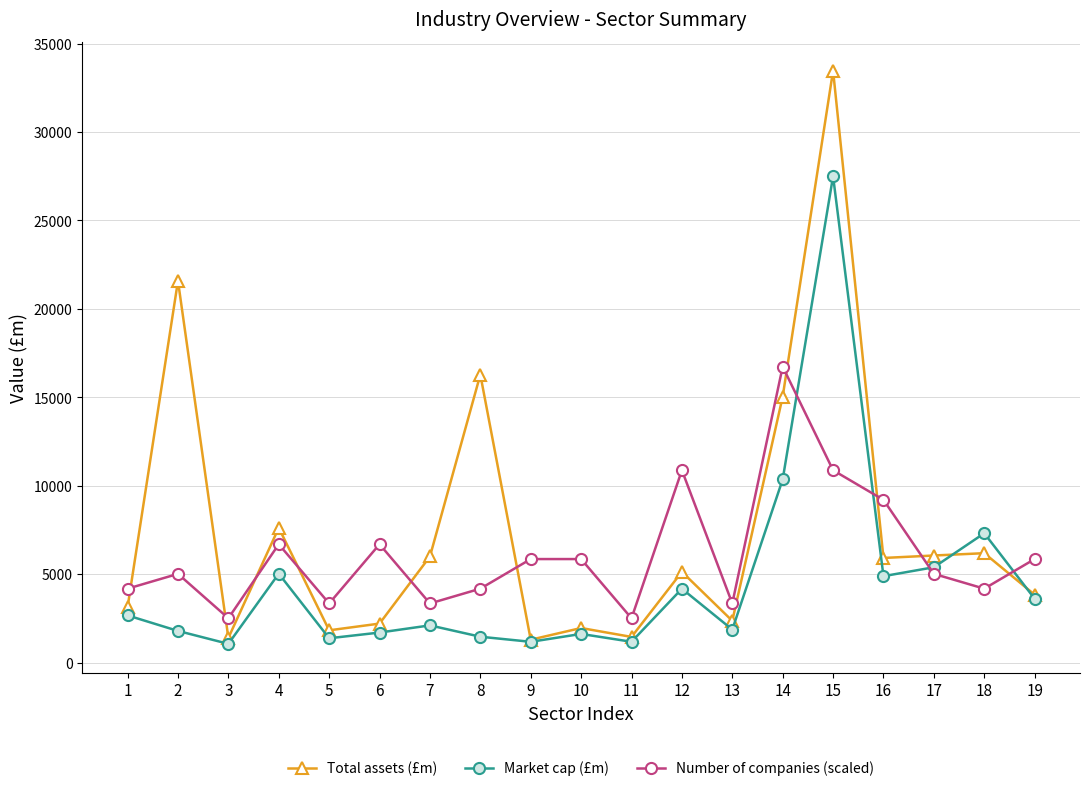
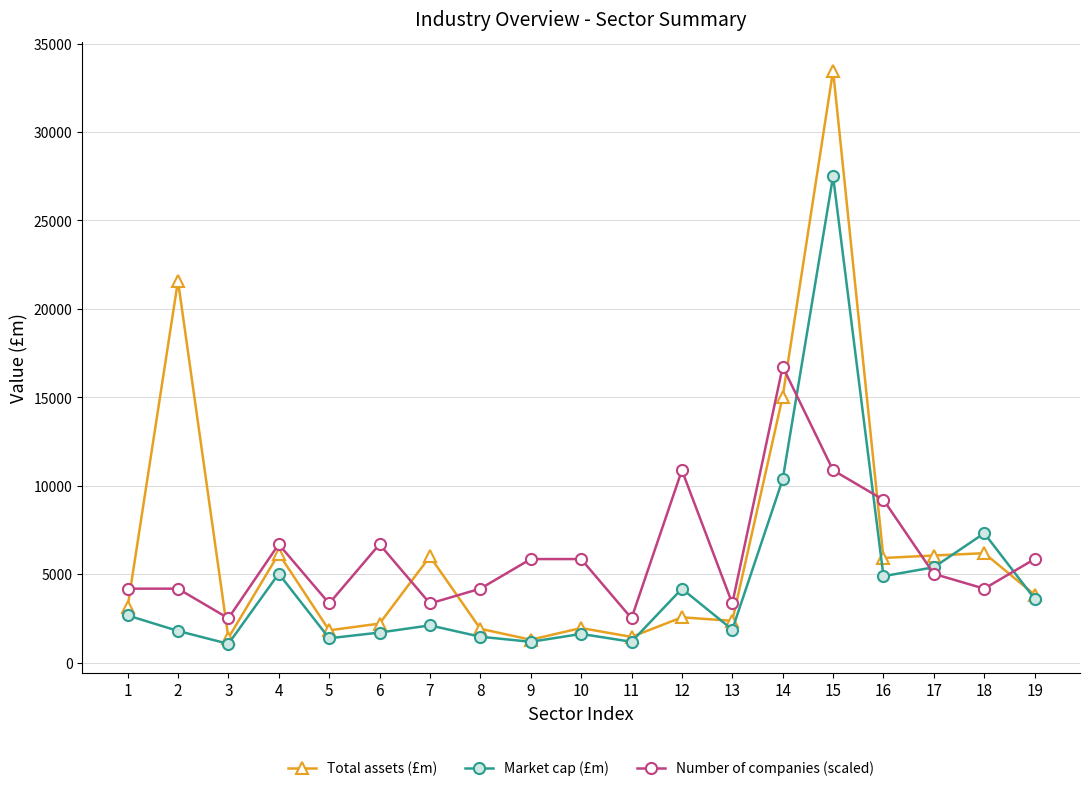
  {
    "Total assets (£m)": {
      "1": 3100,
      "2": 21600,
      "3": 1400,
-     "4": 7600,
+     "4": 6200,
      "5": 1800,
      "6": 2200,
      "7": 6000,
-     "8": 16300,
+     "8": 1900,
      "10": 2000,
      "11": 1500,
-     "12": 5100,
+     "12": 2600,
      "13": 2400,
      "14": 15000,
      "15": 33500,
      "16": 5900,
      "17": 6100,
      "18": 6200,
      "19": 3800
    },
    "Market cap (£m)": {
      "1": 2700,
      "2": 1800,
      "3": 1100,
      "4": 5000,
      "5": 1400,
      "6": 1700,
      "7": 2100,
      "8": 1500,
      "10": 1600,
      "11": 1200,
      "12": 4200,
      "13": 1900,
      "14": 10400,
      "15": 27500,
      "16": 4900,
      "17": 5400,
      "18": 7300,
      "19": 3600
    },
    "Number of companies (scaled)": {
      "1": 4200,
-     "2": 5000,
+     "2": 4200,
      "3": 2500,
      "4": 6700,
      "5": 3300,
      "6": 6700,
      "7": 3300,
      "8": 4200,
      "9": 5900,
      "10": 5900,
      "11": 2500,
      "12": 10900,
      "13": 3300,
      "14": 16700,
      "15": 10900,
      "16": 9200,
      "17": 5000,
      "18": 4200,
      "19": 5900
    }
  }
